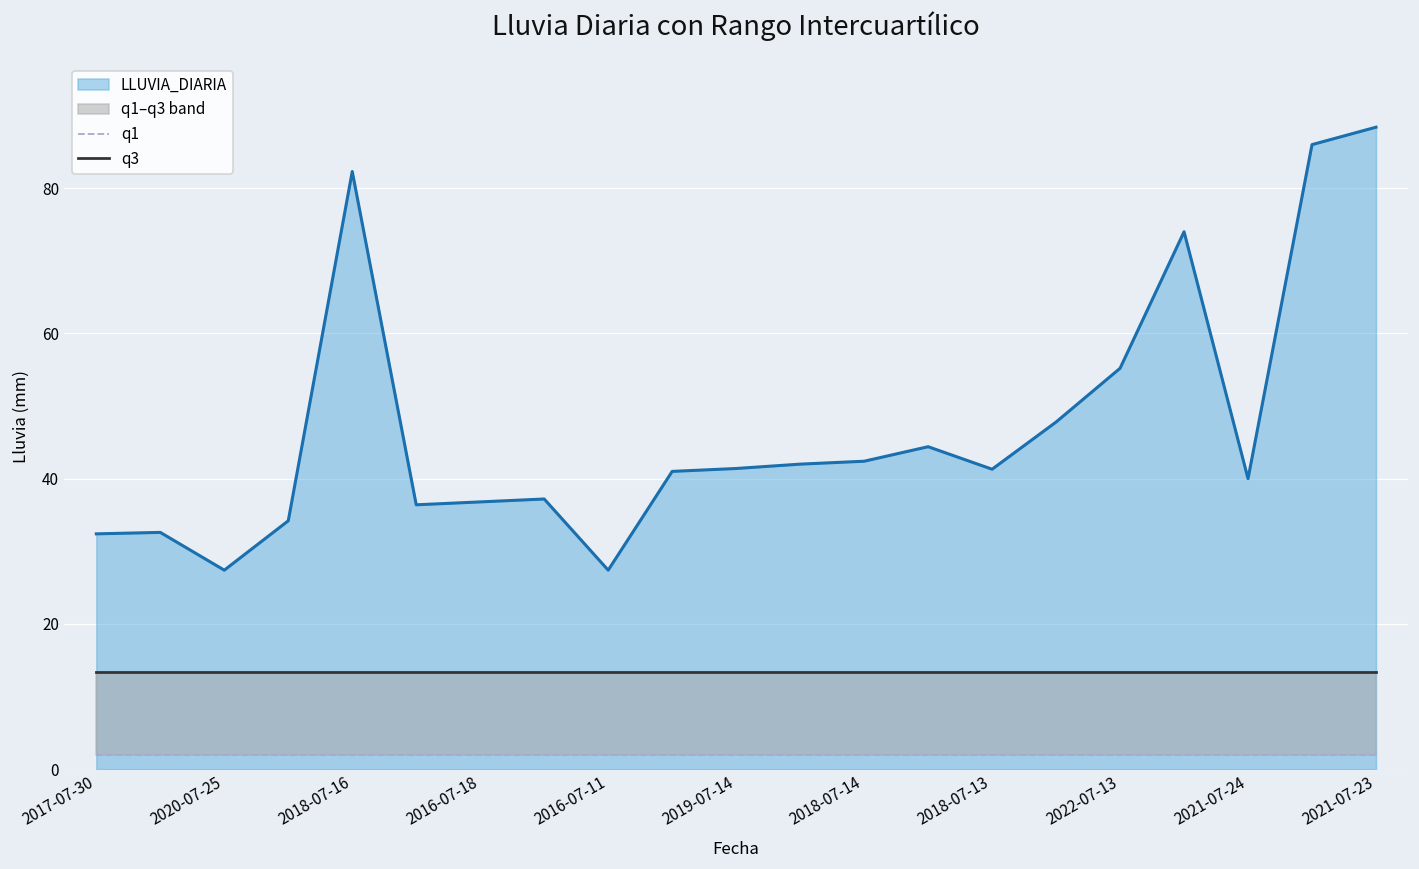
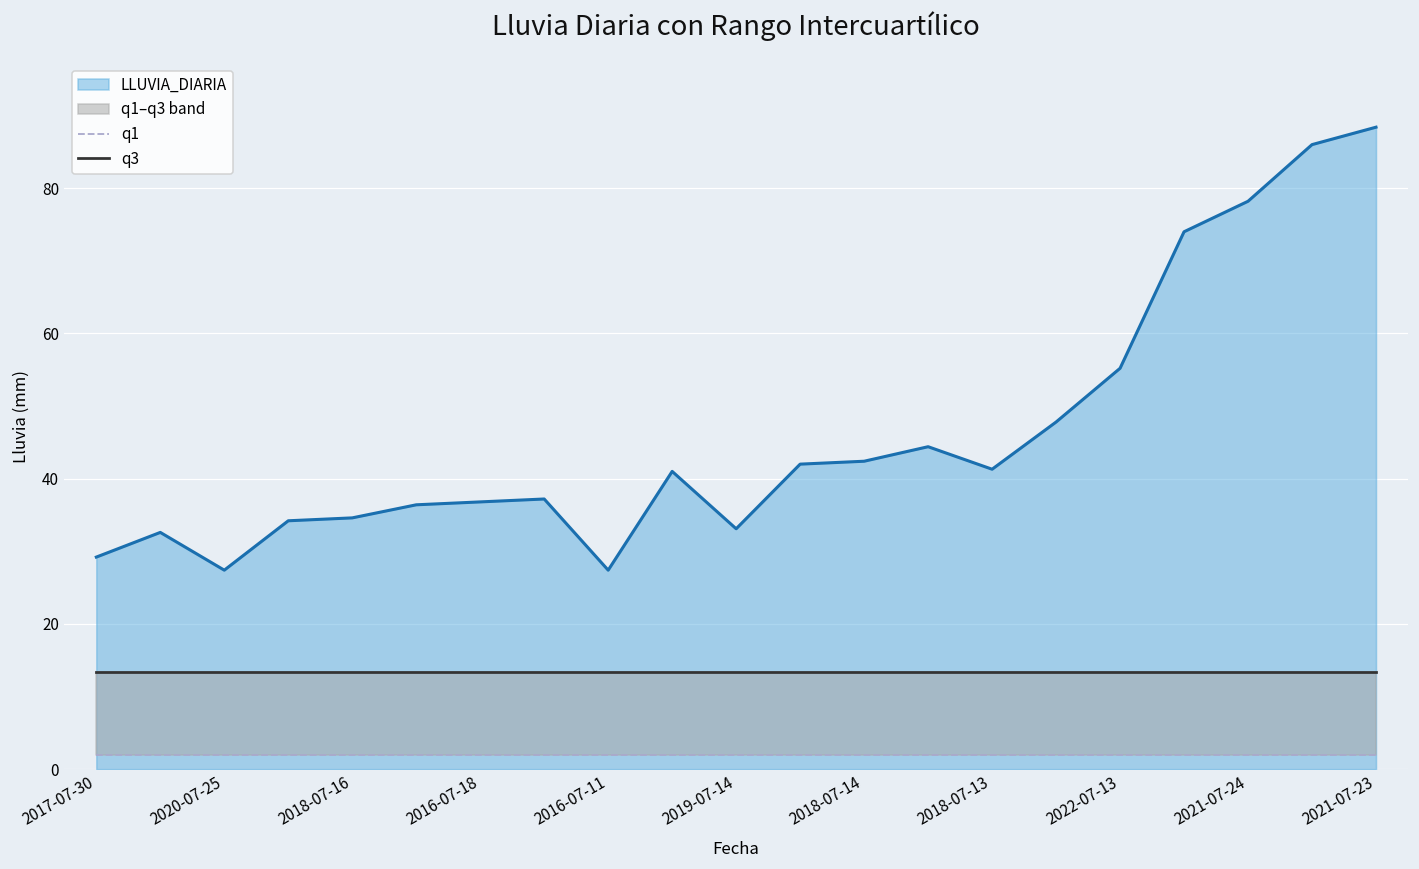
  {
    "LLUVIA_DIARIA": {
-     "2017-07-30": 32,
+     "2017-07-30": 29,
      "2020-07-25": 27,
-     "2018-07-16": 82,
+     "2018-07-16": 35,
      "2016-07-18": 37,
      "2016-07-11": 27,
-     "2019-07-14": 41,
+     "2019-07-14": 33,
      "2018-07-14": 42,
      "2018-07-13": 41,
      "2022-07-13": 55,
-     "2021-07-24": 40,
+     "2021-07-24": 78,
      "2021-07-23": 88
    }
  }
